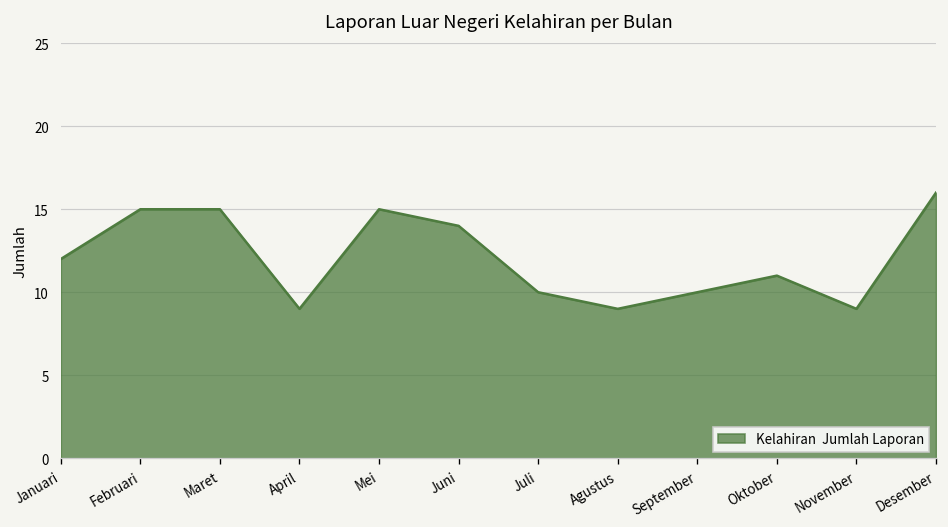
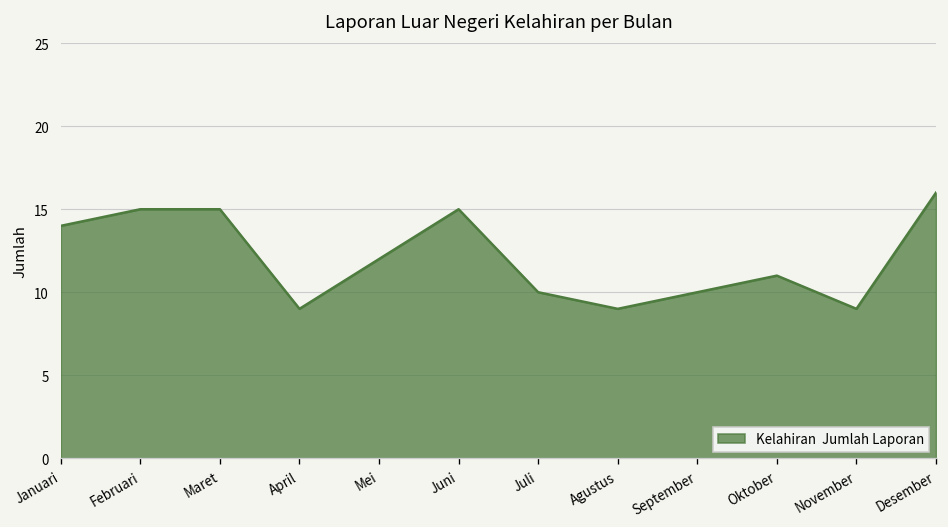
  {
-   "Januari": 12,
+   "Januari": 14,
    "Februari": 15,
    "Maret": 15,
    "April": 9,
-   "Mei": 15,
-   "Juni": 14,
+   "Mei": 12,
+   "Juni": 15,
    "Juli": 10,
    "Agustus": 9,
    "September": 10,
    "Oktober": 11,
    "November": 9,
    "Desember": 16
  }
